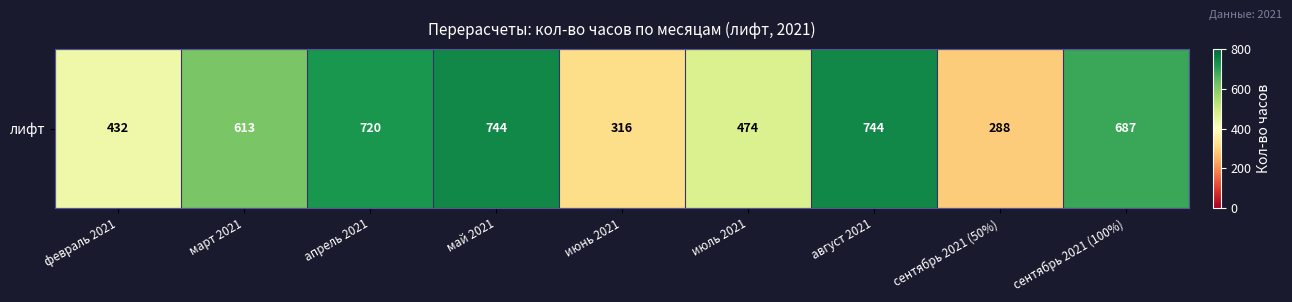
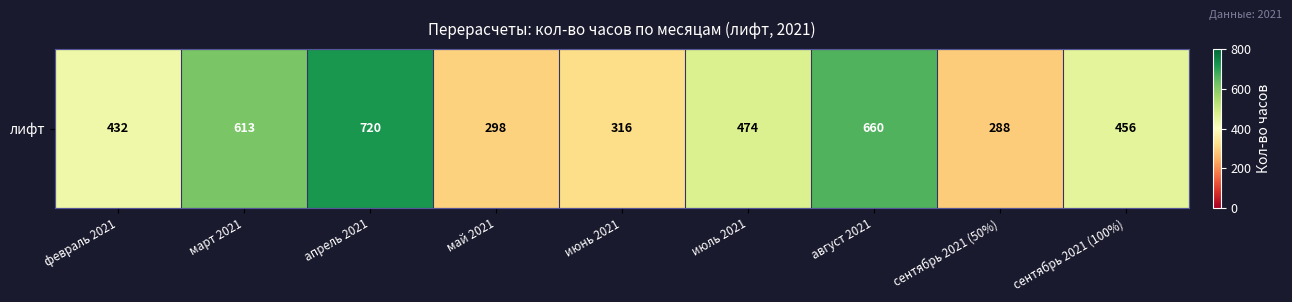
  {
    "лифт": {
      "февраль 2021": 432,
      "март 2021": 613,
      "апрель 2021": 720,
-     "май 2021": 744,
+     "май 2021": 298,
      "июнь 2021": 316,
      "июль 2021": 474,
-     "август 2021": 744,
+     "август 2021": 660,
      "сентябрь 2021 (50%)": 288,
-     "сентябрь 2021 (100%)": 687
+     "сентябрь 2021 (100%)": 456
    }
  }
